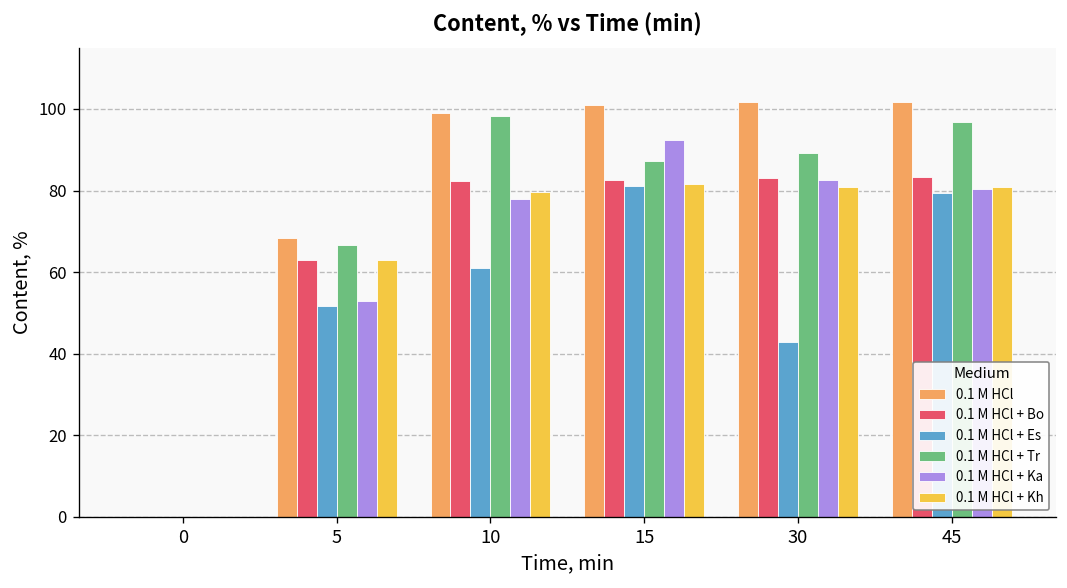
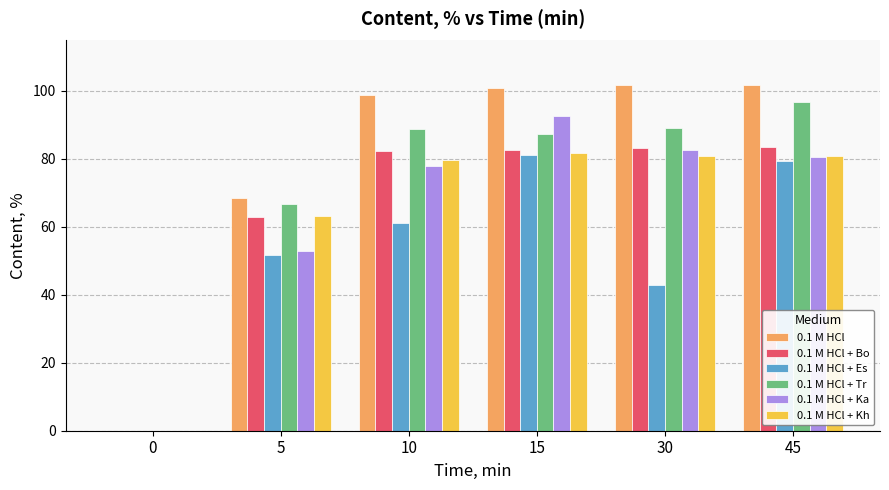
  {
    "0.1 M HCl + Bo": {
      "0": 0,
      "5": 63,
      "10": 82,
      "15": 83,
      "30": 83,
      "45": 83
    },
    "0.1 M HCl + Es": {
      "0": 0,
      "5": 52,
      "10": 61,
      "15": 81,
      "30": 43,
      "45": 79
    },
    "0.1 M HCl + Tr": {
      "0": 0,
      "5": 67,
-     "10": 98,
+     "10": 89,
      "15": 87,
      "30": 89,
      "45": 97
    },
    "0.1 M HCl + Ka": {
      "0": 0,
      "5": 53,
      "10": 78,
      "15": 92,
      "30": 83,
      "45": 80
    }
  }
